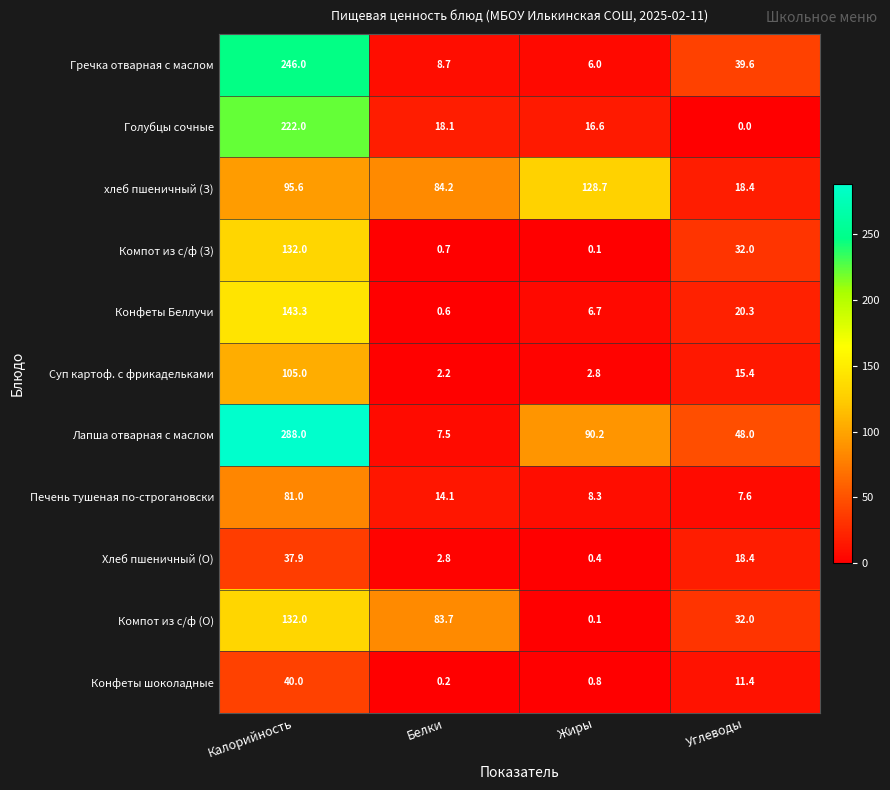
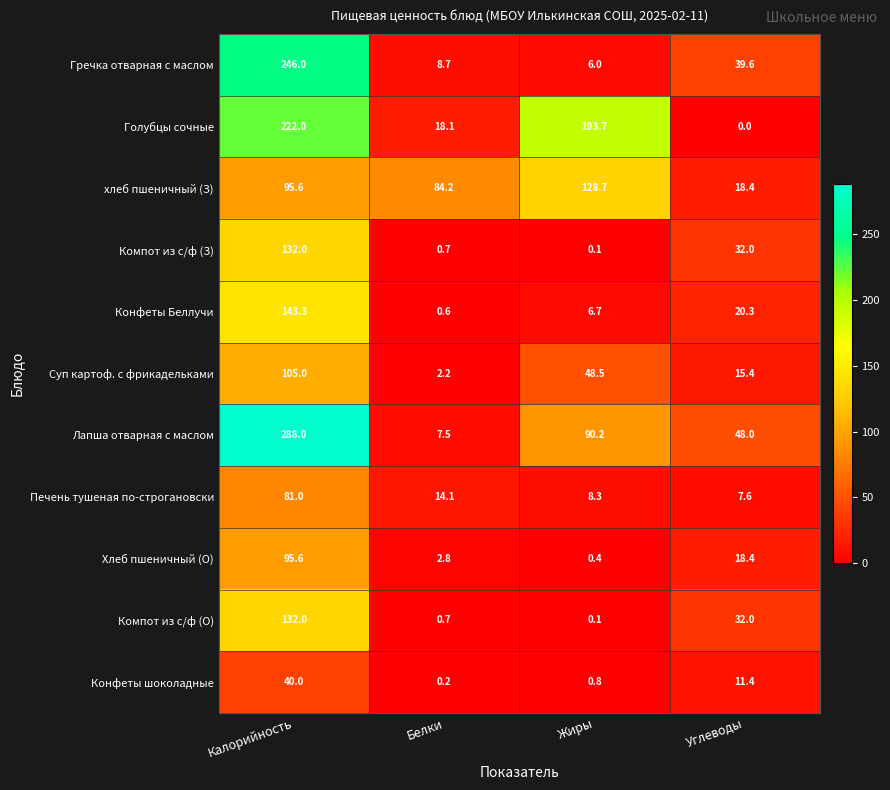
  {
    "Гречка отварная с маслом": {
      "Калорийность": 246.0,
      "Белки": 8.7,
      "Жиры": 6.0,
      "Углеводы": 39.6
    },
    "Голубцы сочные": {
      "Калорийность": 222.0,
      "Белки": 18.1,
-     "Жиры": 16.6,
+     "Жиры": 193.7,
      "Углеводы": 0.0
    },
    "хлеб пшеничный (З)": {
      "Калорийность": 95.6,
      "Белки": 84.2,
      "Жиры": 128.7,
      "Углеводы": 18.4
    },
    "Компот из с/ф (З)": {
      "Калорийность": 132.0,
      "Белки": 0.7,
      "Жиры": 0.1,
      "Углеводы": 32.0
    },
    "Конфеты Беллучи": {
      "Калорийность": 143.3,
      "Белки": 0.6,
      "Жиры": 6.7,
      "Углеводы": 20.3
    },
    "Суп картоф. с фрикадельками": {
      "Калорийность": 105.0,
      "Белки": 2.2,
-     "Жиры": 2.8,
+     "Жиры": 48.5,
      "Углеводы": 15.4
    },
    "Лапша отварная с маслом": {
      "Калорийность": 288.0,
      "Белки": 7.5,
      "Жиры": 90.2,
      "Углеводы": 48.0
    },
    "Печень тушеная по-строгановски": {
      "Калорийность": 81.0,
      "Белки": 14.1,
      "Жиры": 8.3,
      "Углеводы": 7.6
    },
    "Хлеб пшеничный (О)": {
-     "Калорийность": 37.9,
+     "Калорийность": 95.6,
      "Белки": 2.8,
      "Жиры": 0.4,
      "Углеводы": 18.4
    },
    "Компот из с/ф (О)": {
      "Калорийность": 132.0,
-     "Белки": 83.7,
+     "Белки": 0.7,
      "Жиры": 0.1,
      "Углеводы": 32.0
    },
    "Конфеты шоколадные": {
      "Калорийность": 40.0,
      "Белки": 0.2,
      "Жиры": 0.8,
      "Углеводы": 11.4
    }
  }
